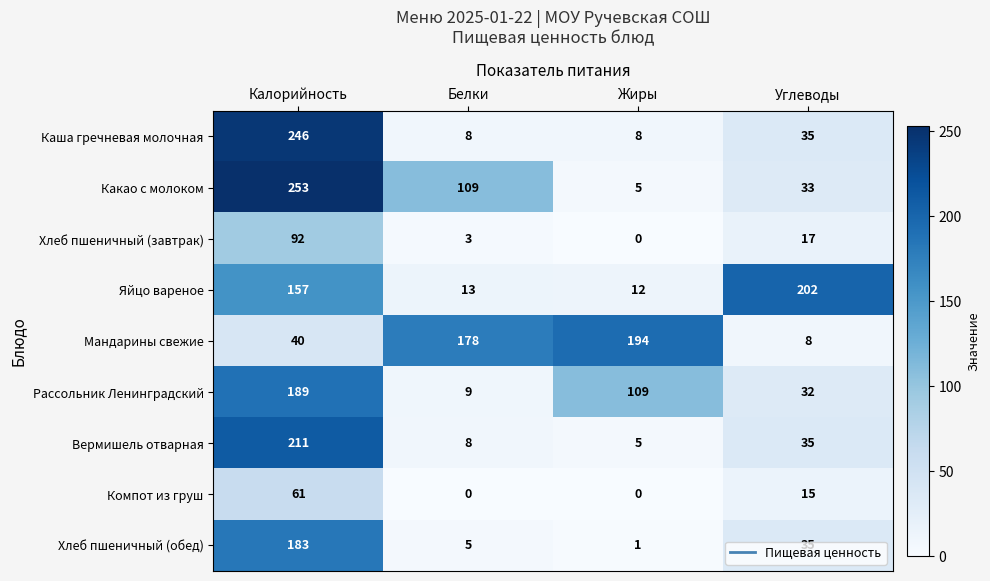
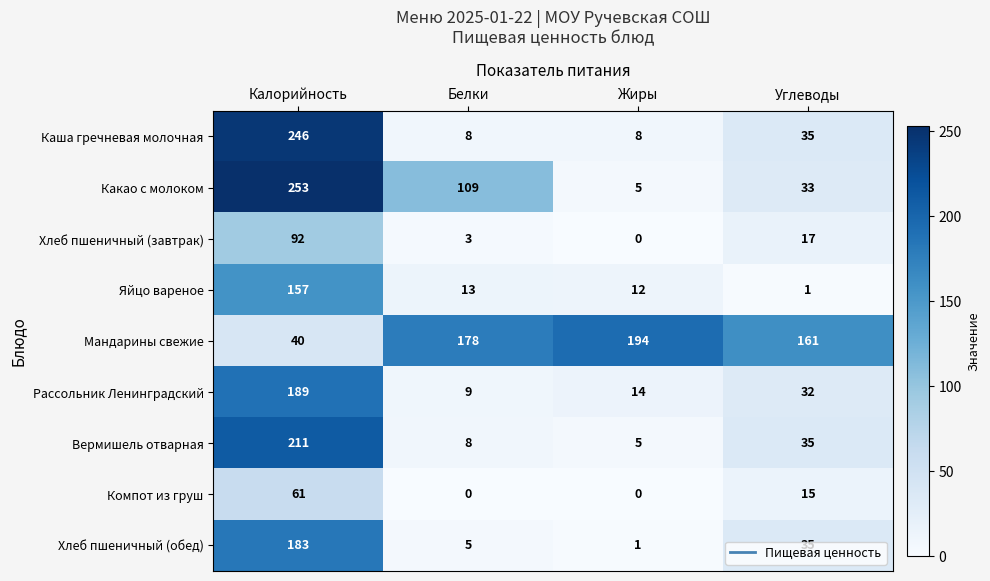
  {
    "Каша гречневая молочная": {
      "Калорийность": 246,
      "Белки": 8,
      "Жиры": 8,
      "Углеводы": 35
    },
    "Какао с молоком": {
      "Калорийность": 253,
      "Белки": 109,
      "Жиры": 5,
      "Углеводы": 33
    },
    "Хлеб пшеничный (завтрак)": {
      "Калорийность": 92,
      "Белки": 3,
      "Жиры": 0,
      "Углеводы": 17
    },
    "Яйцо вареное": {
      "Калорийность": 157,
      "Белки": 13,
      "Жиры": 12,
-     "Углеводы": 202
+     "Углеводы": 1
    },
    "Мандарины свежие": {
      "Калорийность": 40,
      "Белки": 178,
      "Жиры": 194,
-     "Углеводы": 8
+     "Углеводы": 161
    },
    "Рассольник Ленинградский": {
      "Калорийность": 189,
      "Белки": 9,
-     "Жиры": 109,
+     "Жиры": 14,
      "Углеводы": 32
    },
    "Вермишель отварная": {
      "Калорийность": 211,
      "Белки": 8,
      "Жиры": 5,
      "Углеводы": 35
    },
    "Компот из груш": {
      "Калорийность": 61,
      "Белки": 0,
      "Жиры": 0,
      "Углеводы": 15
    },
    "Хлеб пшеничный (обед)": {
      "Калорийность": 183,
      "Белки": 5,
      "Жиры": 1
    }
  }
